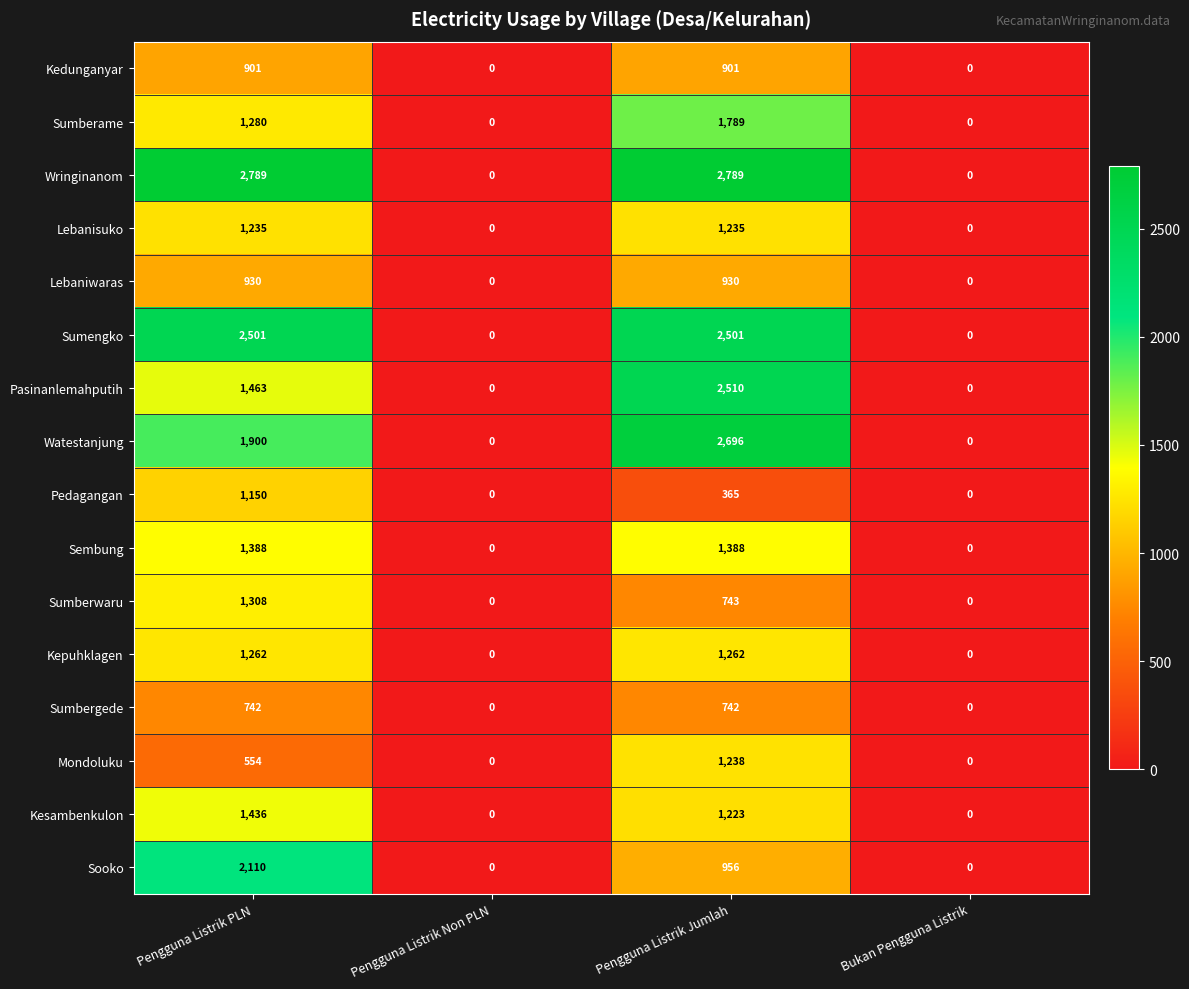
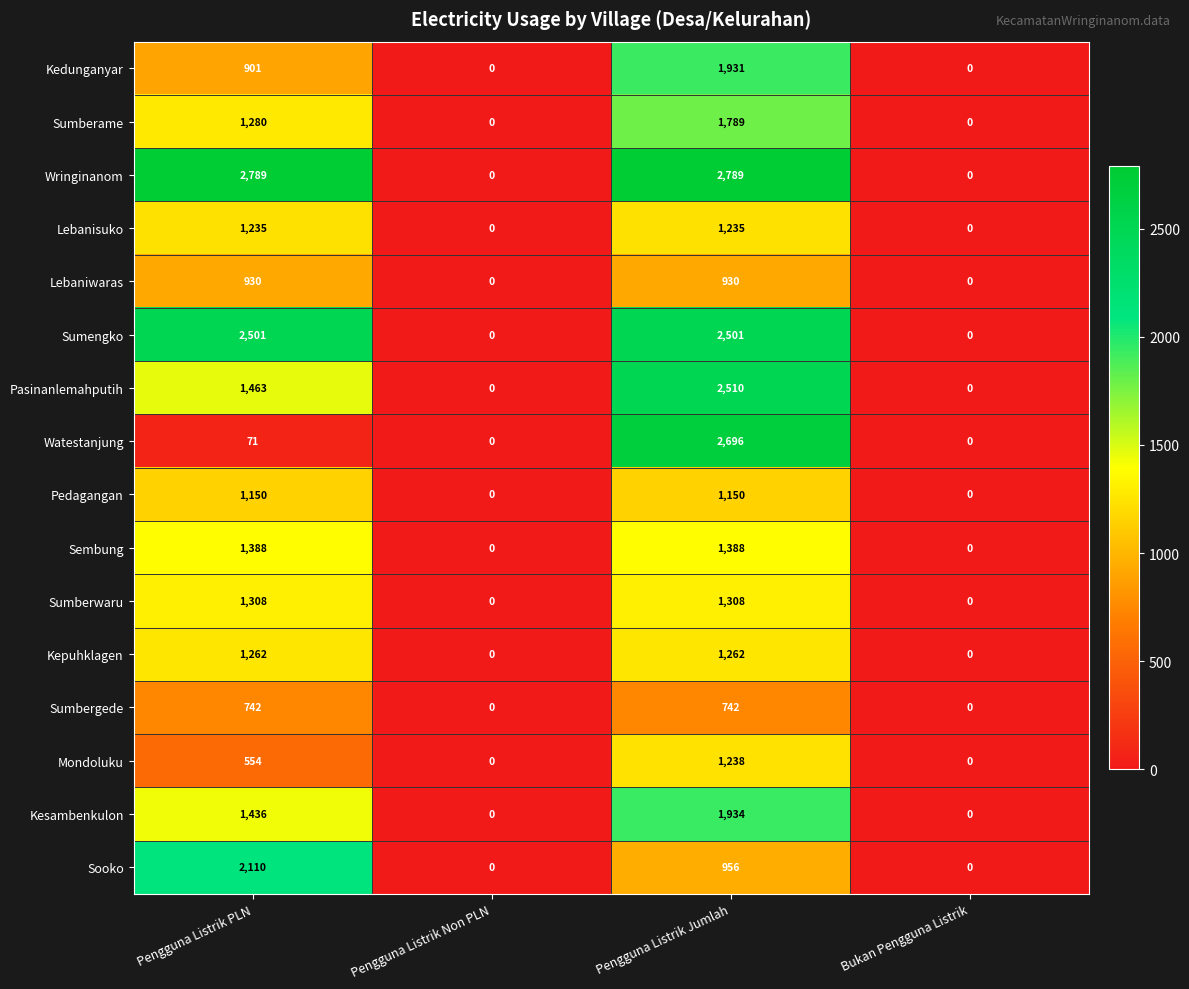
  {
    "Kedunganyar": {
      "Pengguna Listrik PLN": "901",
      "Pengguna Listrik Non PLN": "0",
-     "Pengguna Listrik Jumlah": "901",
+     "Pengguna Listrik Jumlah": "1,931",
      "Bukan Pengguna Listrik": "0"
    },
    "Sumberame": {
      "Pengguna Listrik PLN": "1,280",
      "Pengguna Listrik Non PLN": "0",
      "Pengguna Listrik Jumlah": "1,789",
      "Bukan Pengguna Listrik": "0"
    },
    "Wringinanom": {
      "Pengguna Listrik PLN": "2,789",
      "Pengguna Listrik Non PLN": "0",
      "Pengguna Listrik Jumlah": "2,789",
      "Bukan Pengguna Listrik": "0"
    },
    "Lebanisuko": {
      "Pengguna Listrik PLN": "1,235",
      "Pengguna Listrik Non PLN": "0",
      "Pengguna Listrik Jumlah": "1,235",
      "Bukan Pengguna Listrik": "0"
    },
    "Lebaniwaras": {
      "Pengguna Listrik PLN": "930",
      "Pengguna Listrik Non PLN": "0",
      "Pengguna Listrik Jumlah": "930",
      "Bukan Pengguna Listrik": "0"
    },
    "Sumengko": {
      "Pengguna Listrik PLN": "2,501",
      "Pengguna Listrik Non PLN": "0",
      "Pengguna Listrik Jumlah": "2,501",
      "Bukan Pengguna Listrik": "0"
    },
    "Pasinanlemahputih": {
      "Pengguna Listrik PLN": "1,463",
      "Pengguna Listrik Non PLN": "0",
      "Pengguna Listrik Jumlah": "2,510",
      "Bukan Pengguna Listrik": "0"
    },
    "Watestanjung": {
-     "Pengguna Listrik PLN": "1,900",
+     "Pengguna Listrik PLN": "71",
      "Pengguna Listrik Non PLN": "0",
      "Pengguna Listrik Jumlah": "2,696",
      "Bukan Pengguna Listrik": "0"
    },
    "Pedagangan": {
      "Pengguna Listrik PLN": "1,150",
      "Pengguna Listrik Non PLN": "0",
-     "Pengguna Listrik Jumlah": "365",
+     "Pengguna Listrik Jumlah": "1,150",
      "Bukan Pengguna Listrik": "0"
    },
    "Sembung": {
      "Pengguna Listrik PLN": "1,388",
      "Pengguna Listrik Non PLN": "0",
      "Pengguna Listrik Jumlah": "1,388",
      "Bukan Pengguna Listrik": "0"
    },
    "Sumberwaru": {
      "Pengguna Listrik PLN": "1,308",
      "Pengguna Listrik Non PLN": "0",
-     "Pengguna Listrik Jumlah": "743",
+     "Pengguna Listrik Jumlah": "1,308",
      "Bukan Pengguna Listrik": "0"
    },
    "Kepuhklagen": {
      "Pengguna Listrik PLN": "1,262",
      "Pengguna Listrik Non PLN": "0",
      "Pengguna Listrik Jumlah": "1,262",
      "Bukan Pengguna Listrik": "0"
    },
    "Sumbergede": {
      "Pengguna Listrik PLN": "742",
      "Pengguna Listrik Non PLN": "0",
      "Pengguna Listrik Jumlah": "742",
      "Bukan Pengguna Listrik": "0"
    },
    "Mondoluku": {
      "Pengguna Listrik PLN": "554",
      "Pengguna Listrik Non PLN": "0",
      "Pengguna Listrik Jumlah": "1,238",
      "Bukan Pengguna Listrik": "0"
    },
    "Kesambenkulon": {
      "Pengguna Listrik PLN": "1,436",
      "Pengguna Listrik Non PLN": "0",
-     "Pengguna Listrik Jumlah": "1,223",
+     "Pengguna Listrik Jumlah": "1,934",
      "Bukan Pengguna Listrik": "0"
    },
    "Sooko": {
      "Pengguna Listrik PLN": "2,110",
      "Pengguna Listrik Non PLN": "0",
      "Pengguna Listrik Jumlah": "956",
      "Bukan Pengguna Listrik": "0"
    }
  }
